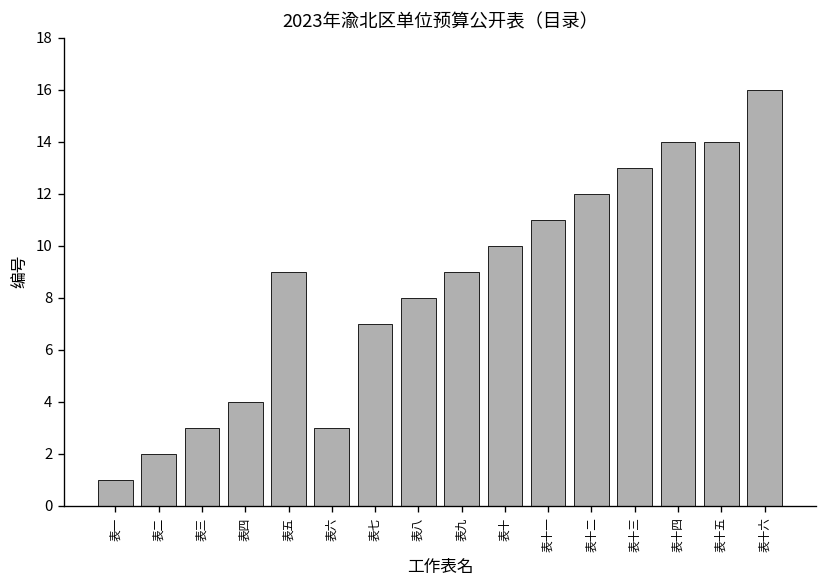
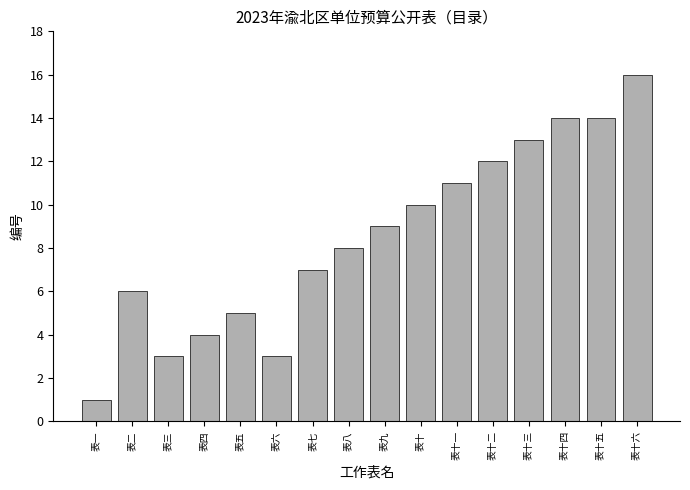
  {
    "表一": 1,
-   "表二": 2,
+   "表二": 6,
    "表三": 3,
    "表四": 4,
-   "表五": 9,
+   "表五": 5,
    "表六": 3,
    "表七": 7,
    "表八": 8,
    "表九": 9,
    "表十": 10,
    "表十一": 11,
    "表十二": 12,
    "表十三": 13,
    "表十四": 14,
    "表十五": 14,
    "表十六": 16
  }
